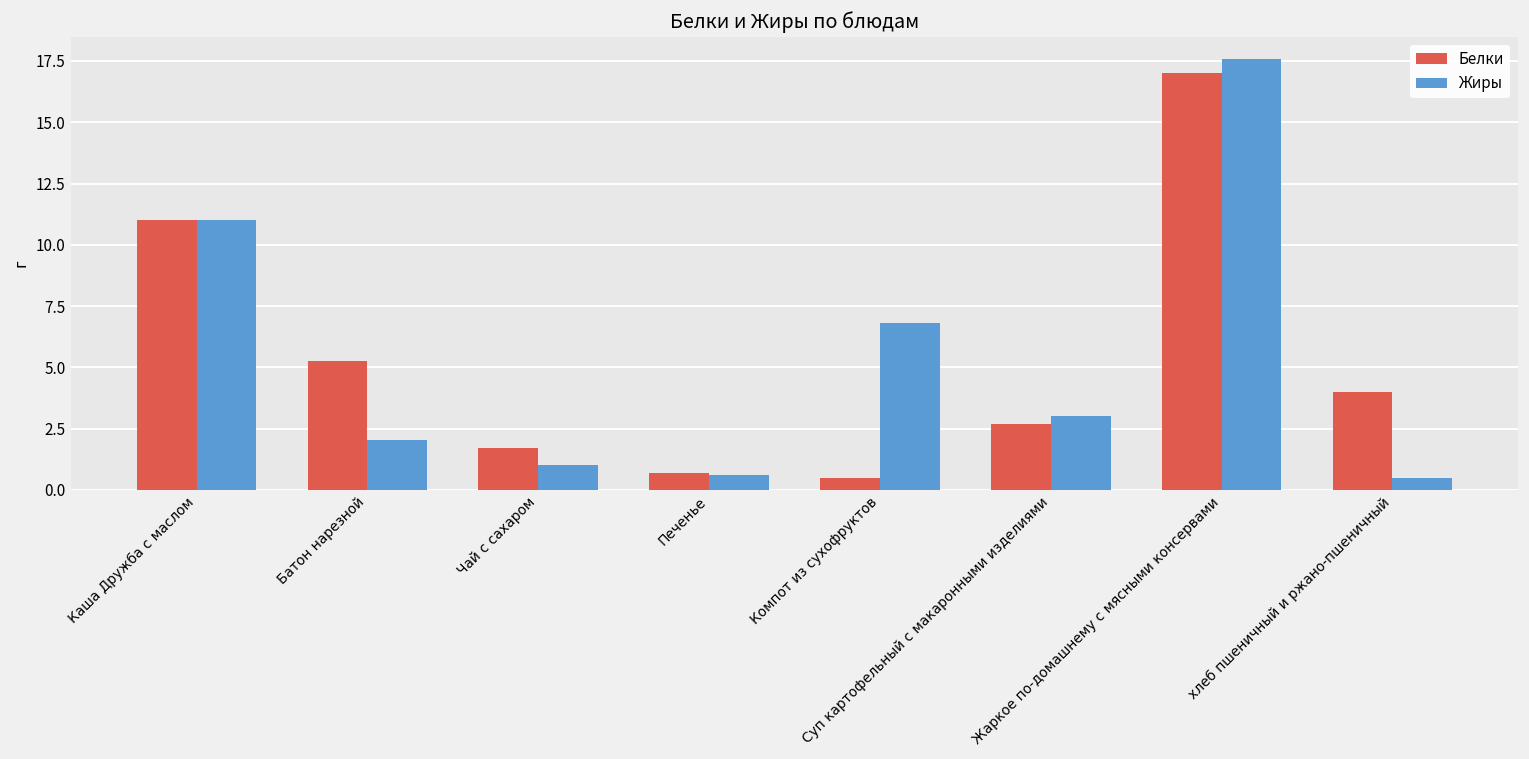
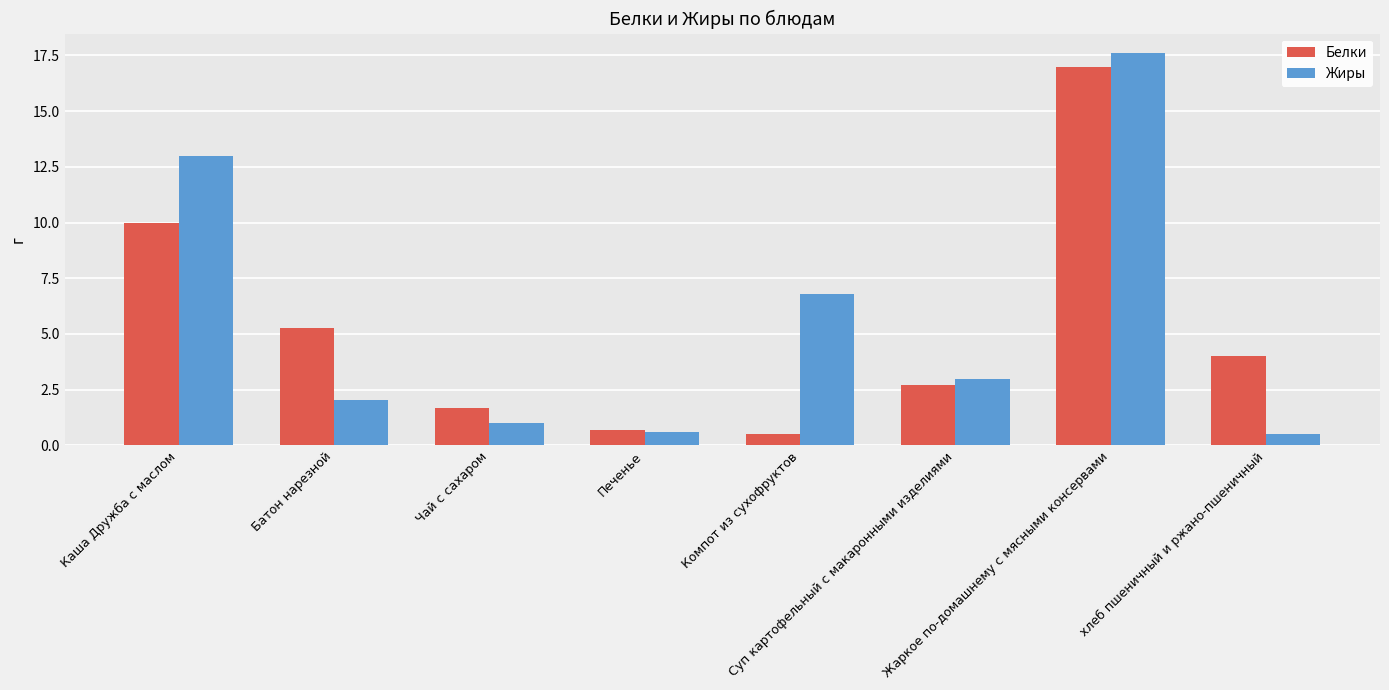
  {
    "Белки": {
-     "Каша Дружба с маслом": 11,
+     "Каша Дружба с маслом": 10,
      "Батон нарезной": 5.3,
      "Чай с сахаром": 1.7,
      "Печенье": 0.7,
      "Компот из сухофруктов": 0.5,
      "Суп картофельный с макаронными изделиями": 2.7,
      "Жаркое по-домашнему с мясными консервами": 17,
      "хлеб пшеничный и ржано-пшеничный": 4
    },
    "Жиры": {
-     "Каша Дружба с маслом": 11,
+     "Каша Дружба с маслом": 13,
      "Батон нарезной": 2,
      "Чай с сахаром": 1,
      "Печенье": 0.6,
      "Компот из сухофруктов": 6.8,
      "Суп картофельный с макаронными изделиями": 3,
      "Жаркое по-домашнему с мясными консервами": 17.6,
      "хлеб пшеничный и ржано-пшеничный": 0.5
    }
  }
